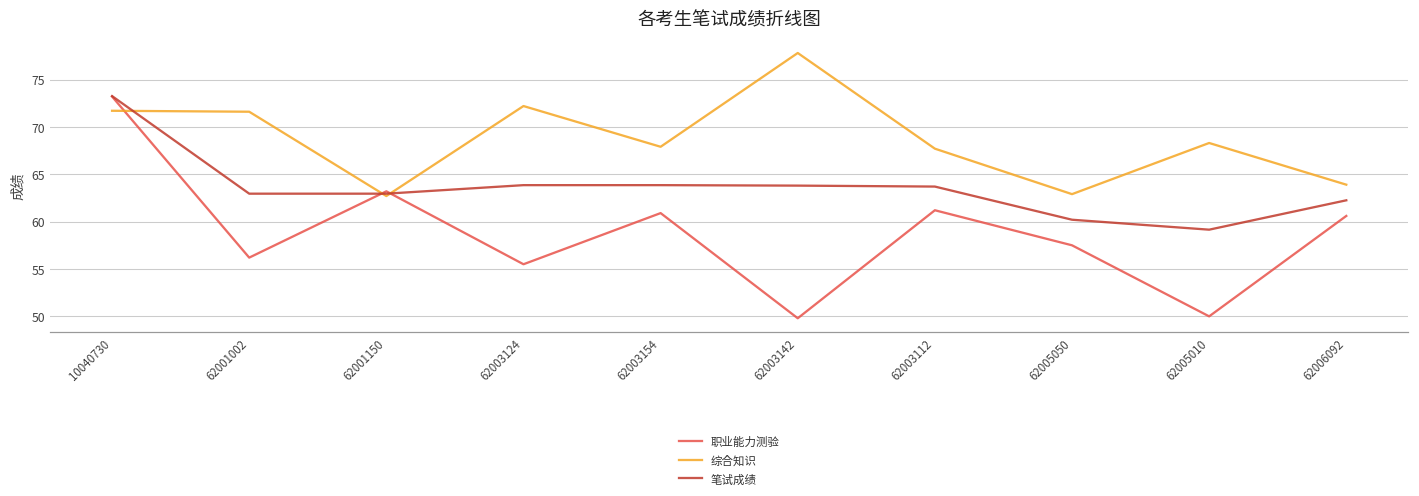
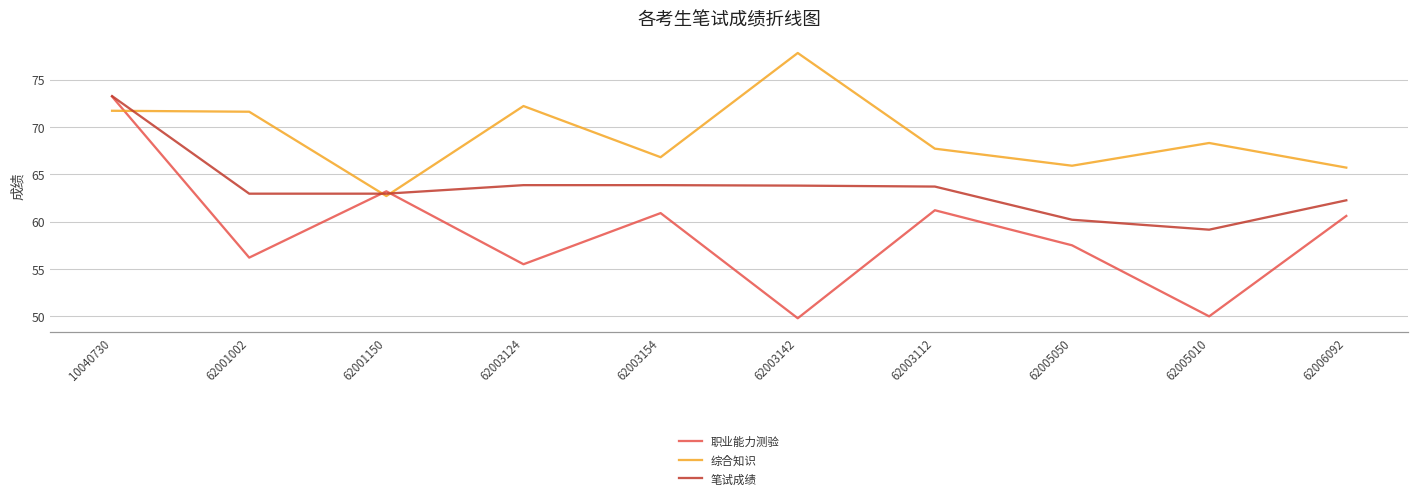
  {
    "综合知识": {
      "10040730": 72,
      "62001002": 72,
      "62003124": 72,
-     "62003154": 68,
+     "62003154": 67,
      "62003142": 78,
      "62003112": 68,
-     "62005050": 63,
+     "62005050": 66,
      "62005010": 68,
-     "62006092": 64
+     "62006092": 66
    }
  }
